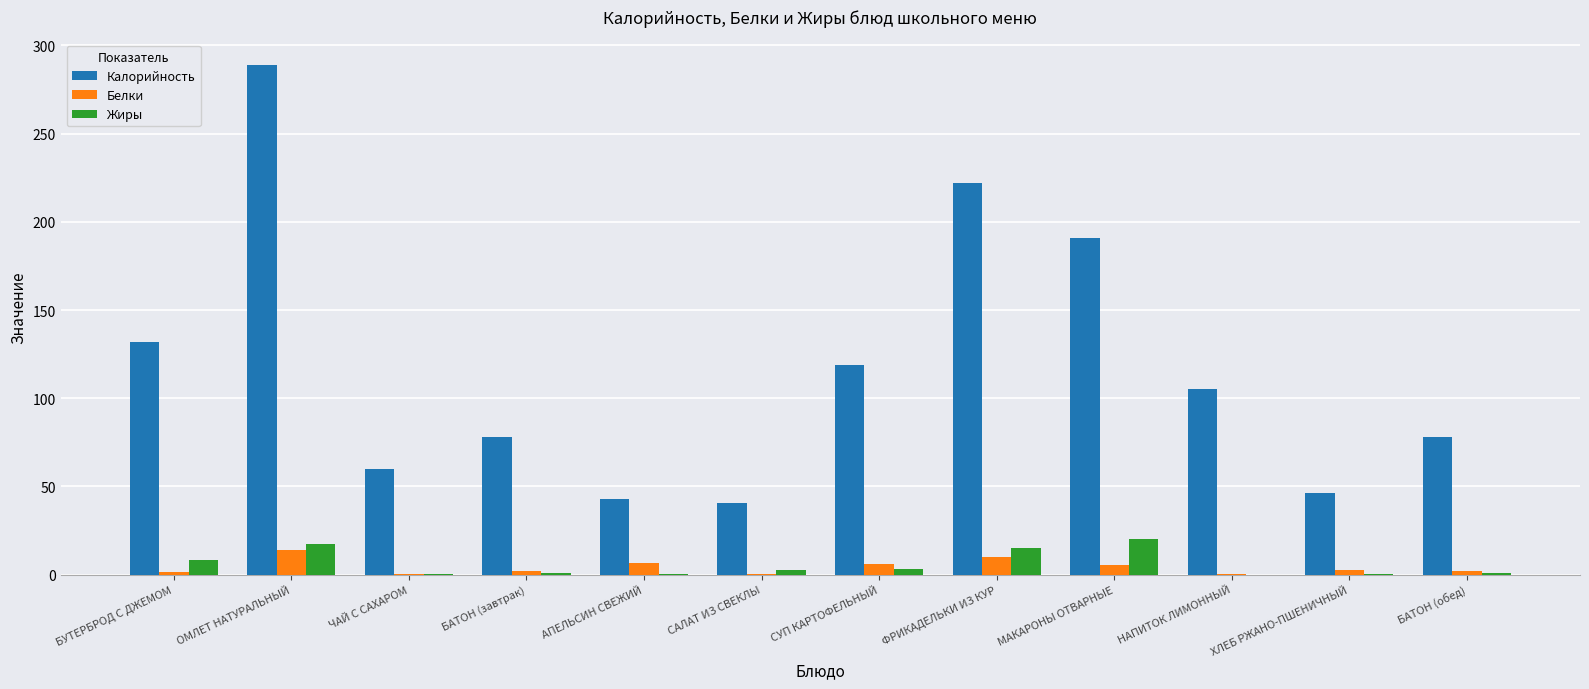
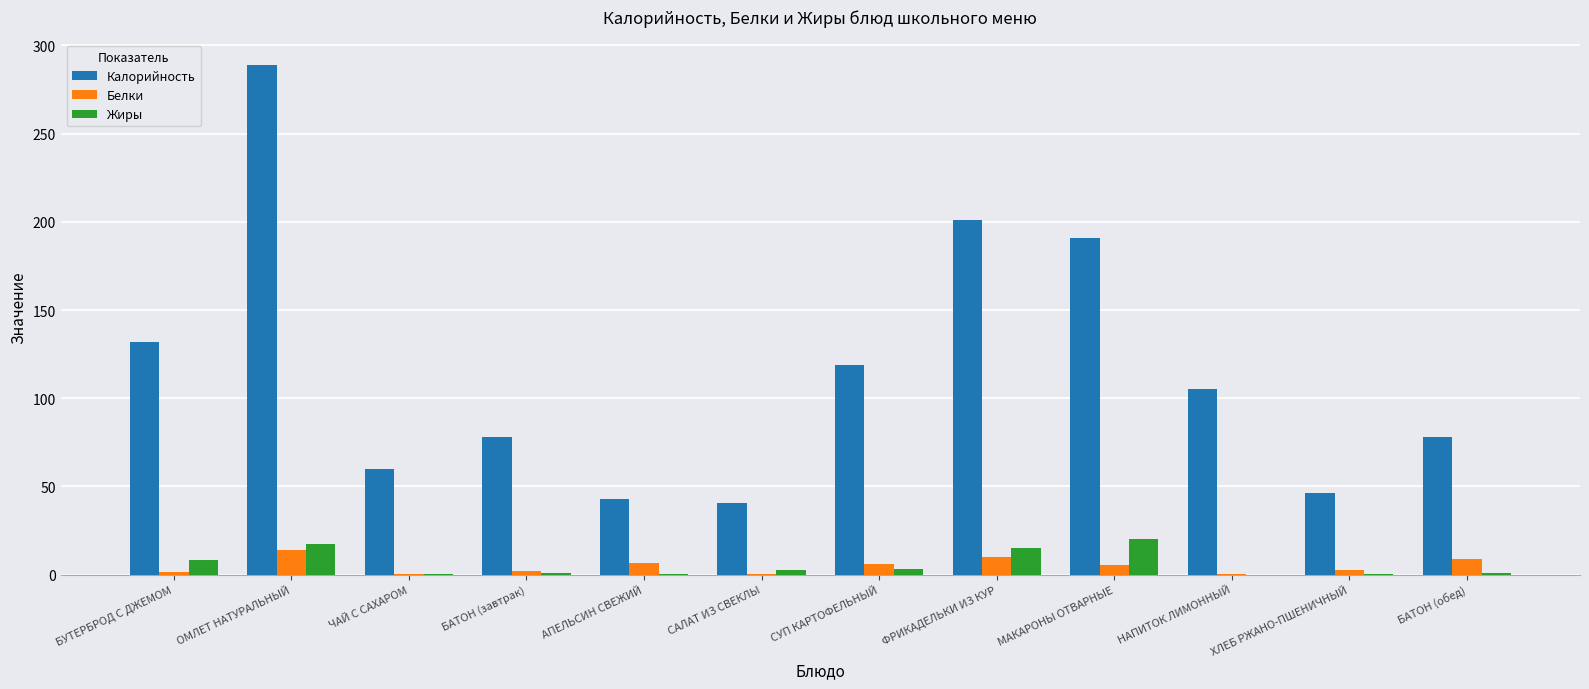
  {
    "Калорийность": {
      "БУТЕРБРОД С ДЖЕМОМ": 132,
      "ОМЛЕТ НАТУРАЛЬНЫЙ": 289,
      "ЧАЙ С САХАРОМ": 60,
      "БАТОН (завтрак)": 78,
      "АПЕЛЬСИН СВЕЖИЙ": 43,
      "САЛАТ ИЗ СВЕКЛЫ": 41,
      "СУП КАРТОФЕЛЬНЫЙ": 119,
-     "ФРИКАДЕЛЬКИ ИЗ КУР": 222,
+     "ФРИКАДЕЛЬКИ ИЗ КУР": 201,
      "МАКАРОНЫ ОТВАРНЫЕ": 191,
      "НАПИТОК ЛИМОННЫЙ": 105,
      "ХЛЕБ РЖАНО-ПШЕНИЧНЫЙ": 46,
      "БАТОН (обед)": 78
    },
    "Белки": {
      "ОМЛЕТ НАТУРАЛЬНЫЙ": 14,
      "БАТОН (завтрак)": 2,
      "АПЕЛЬСИН СВЕЖИЙ": 6,
      "СУП КАРТОФЕЛЬНЫЙ": 6,
      "ФРИКАДЕЛЬКИ ИЗ КУР": 10,
      "МАКАРОНЫ ОТВАРНЫЕ": 6,
      "ХЛЕБ РЖАНО-ПШЕНИЧНЫЙ": 3,
-     "БАТОН (обед)": 2
+     "БАТОН (обед)": 9
    },
    "Жиры": {
      "БУТЕРБРОД С ДЖЕМОМ": 8,
      "ОМЛЕТ НАТУРАЛЬНЫЙ": 17,
      "САЛАТ ИЗ СВЕКЛЫ": 2,
      "СУП КАРТОФЕЛЬНЫЙ": 3,
      "ФРИКАДЕЛЬКИ ИЗ КУР": 15,
      "МАКАРОНЫ ОТВАРНЫЕ": 20,
      "НАПИТОК ЛИМОННЫЙ": 0
    }
  }
